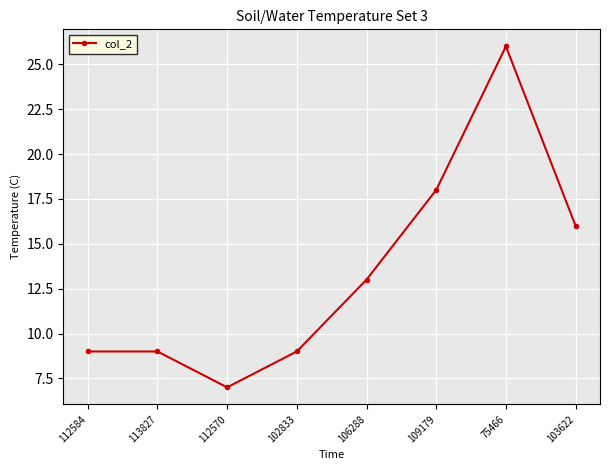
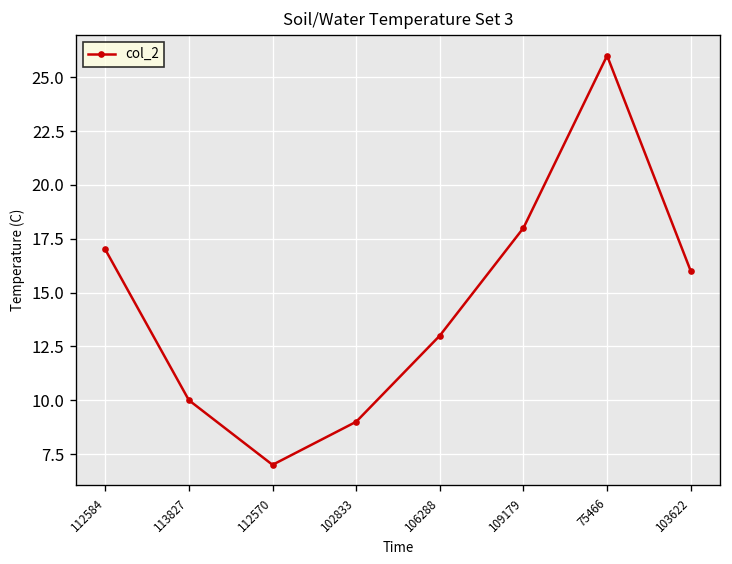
  {
-   "112584": 9,
-   "113827": 9,
+   "112584": 17,
+   "113827": 10,
    "112570": 7,
    "102833": 9,
    "106288": 13,
    "109179": 18,
    "75466": 26,
    "103622": 16
  }
